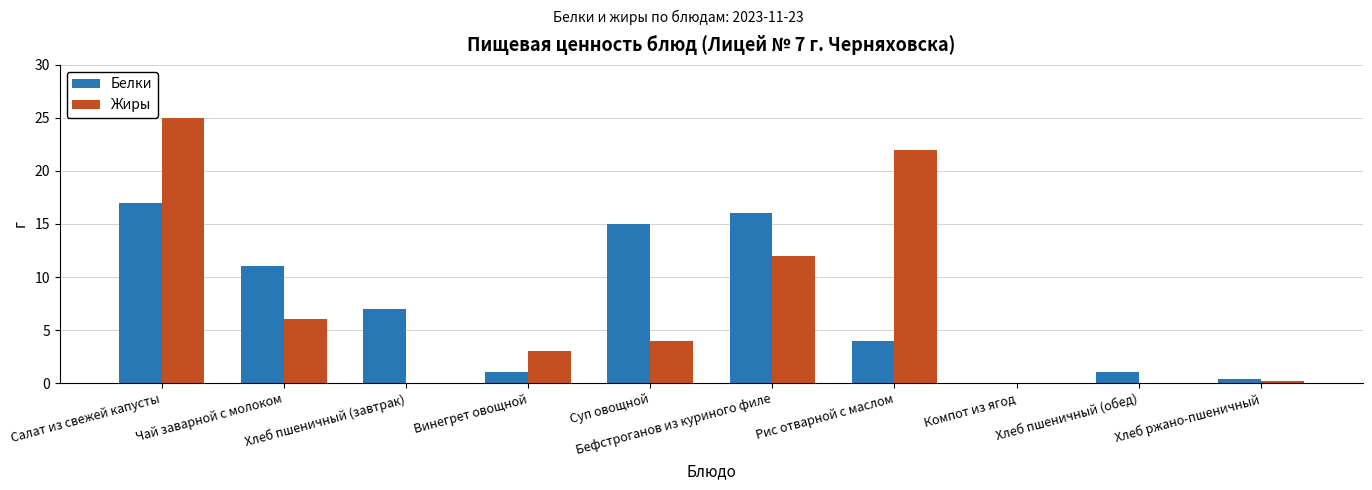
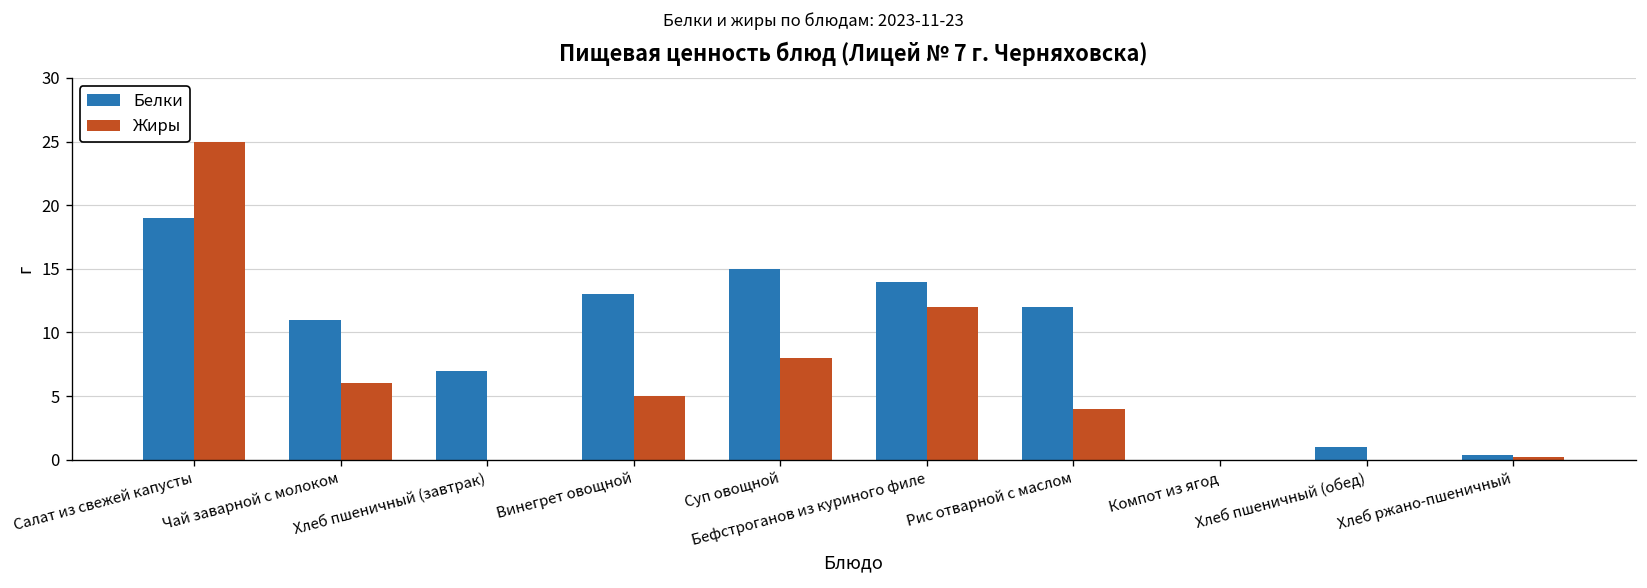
  {
    "Белки": {
-     "Салат из свежей капусты": 17,
+     "Салат из свежей капусты": 19,
      "Чай заварной с молоком": 11,
      "Хлеб пшеничный (завтрак)": 7,
-     "Винегрет овощной": 1,
+     "Винегрет овощной": 13,
      "Суп овощной": 15,
-     "Бефстроганов из куриного филе": 16,
-     "Рис отварной с маслом": 4,
+     "Бефстроганов из куриного филе": 14,
+     "Рис отварной с маслом": 12,
      "Компот из ягод": 0,
      "Хлеб пшеничный (обед)": 1,
      "Хлеб ржано-пшеничный": 0.4
    },
    "Жиры": {
      "Салат из свежей капусты": 25,
      "Чай заварной с молоком": 6,
      "Хлеб пшеничный (завтрак)": 0,
-     "Винегрет овощной": 3,
-     "Суп овощной": 4,
+     "Винегрет овощной": 5,
+     "Суп овощной": 8,
      "Бефстроганов из куриного филе": 12,
-     "Рис отварной с маслом": 22,
+     "Рис отварной с маслом": 4,
      "Компот из ягод": 0,
      "Хлеб пшеничный (обед)": 0
    }
  }
